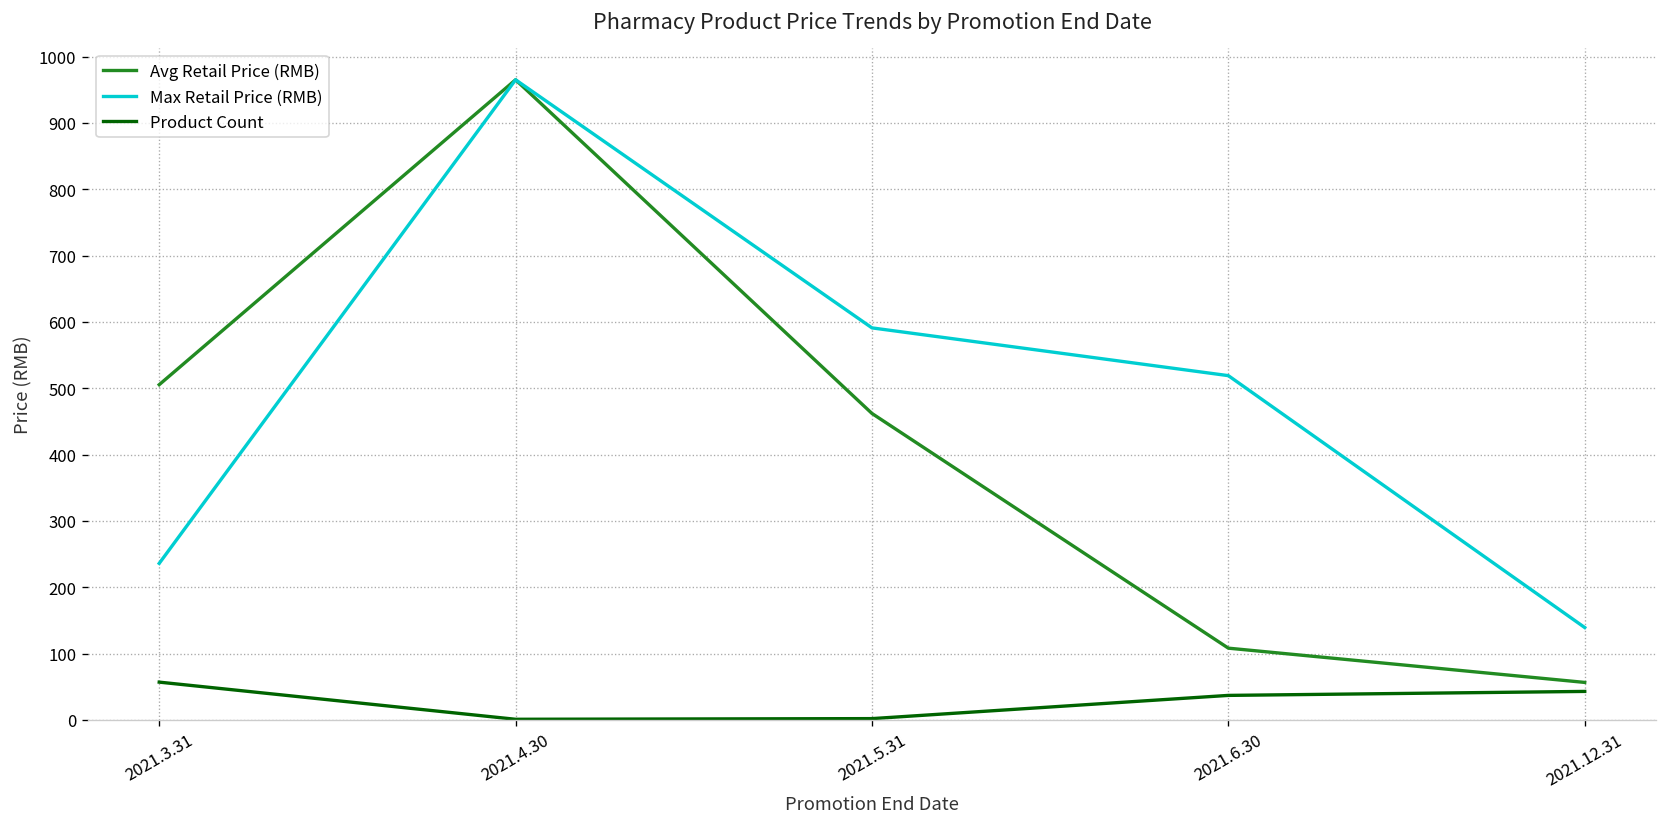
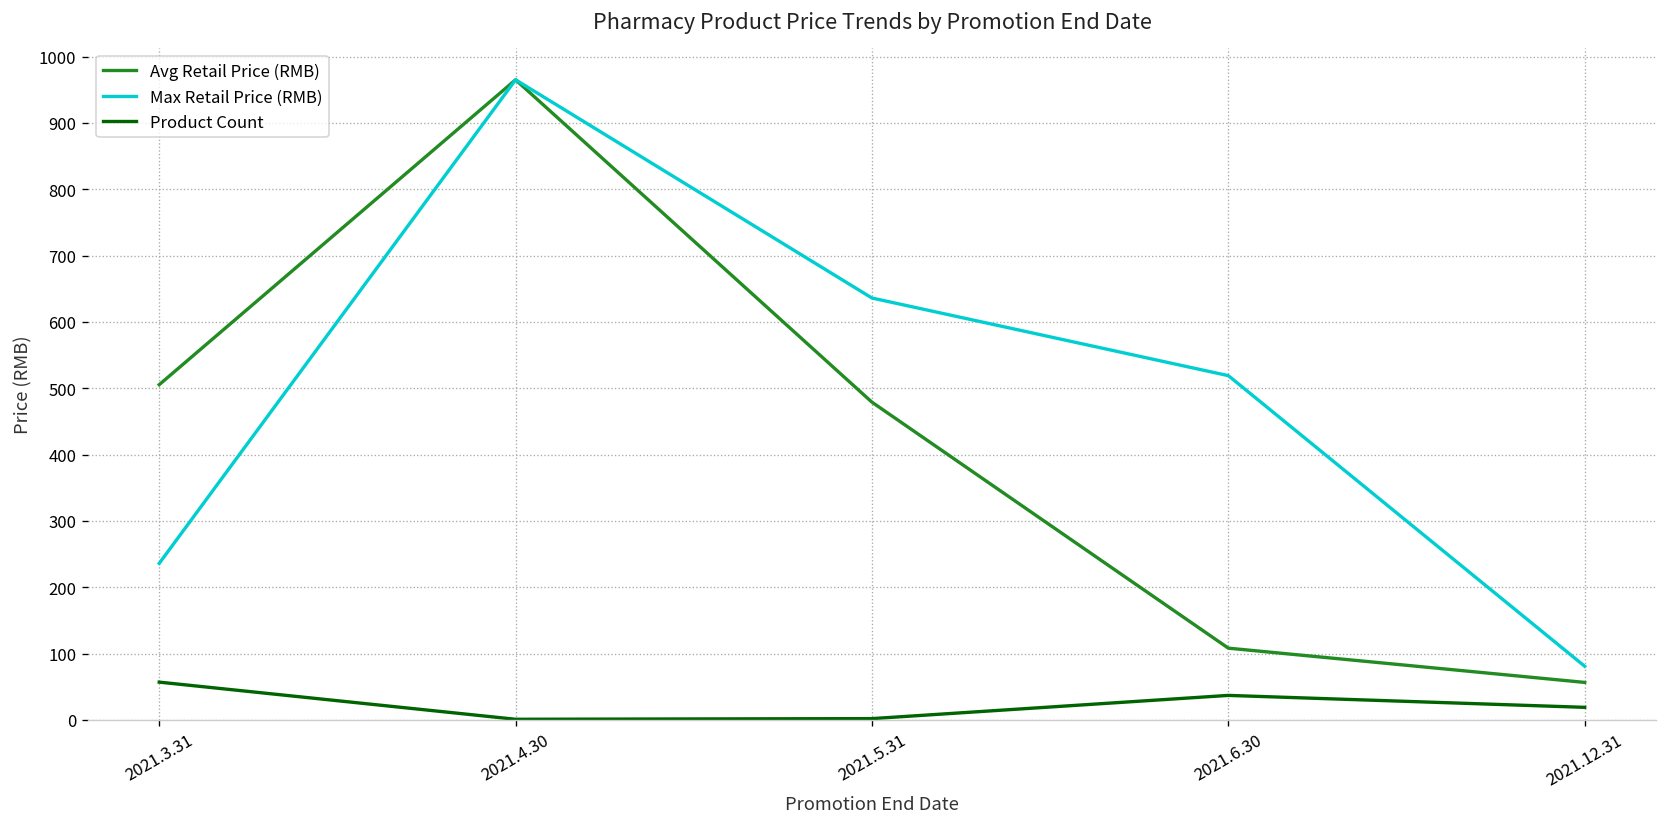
  {
    "Avg Retail Price (RMB)": {
      "2021.3.31": 510,
-     "2021.5.31": 460,
+     "2021.5.31": 480,
      "2021.6.30": 110,
      "2021.12.31": 60
    },
    "Max Retail Price (RMB)": {
      "2021.3.31": 240,
-     "2021.5.31": 590,
+     "2021.5.31": 640,
      "2021.6.30": 520,
-     "2021.12.31": 140
+     "2021.12.31": 80
    },
    "Product Count": {
      "2021.3.31": 60,
      "2021.4.30": 0,
      "2021.5.31": 0,
      "2021.6.30": 40,
-     "2021.12.31": 40
+     "2021.12.31": 20
    }
  }
